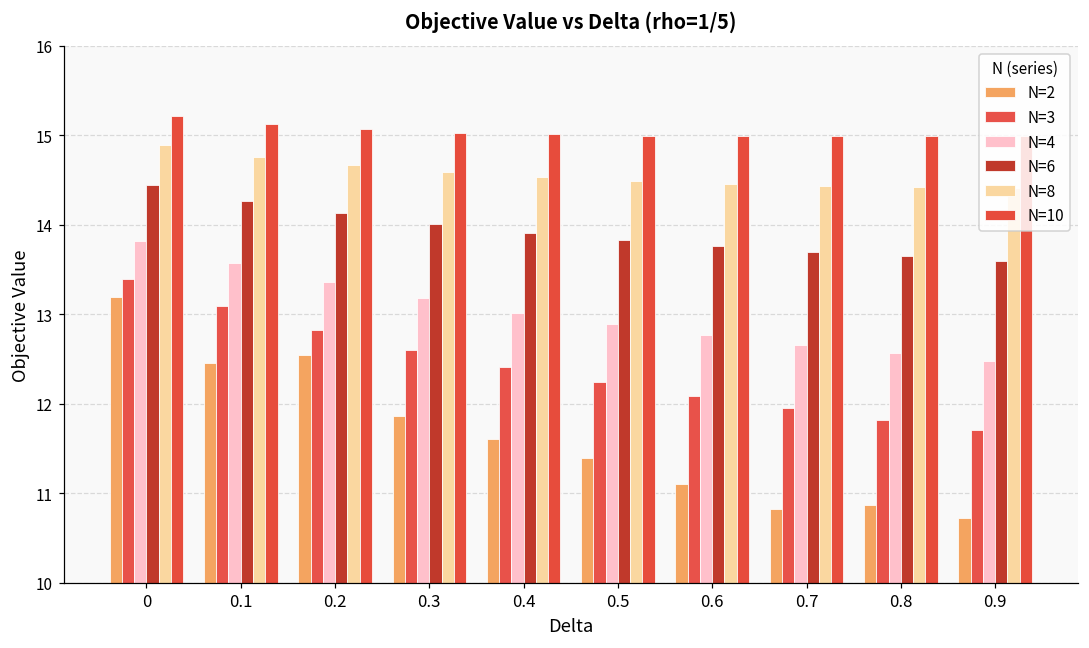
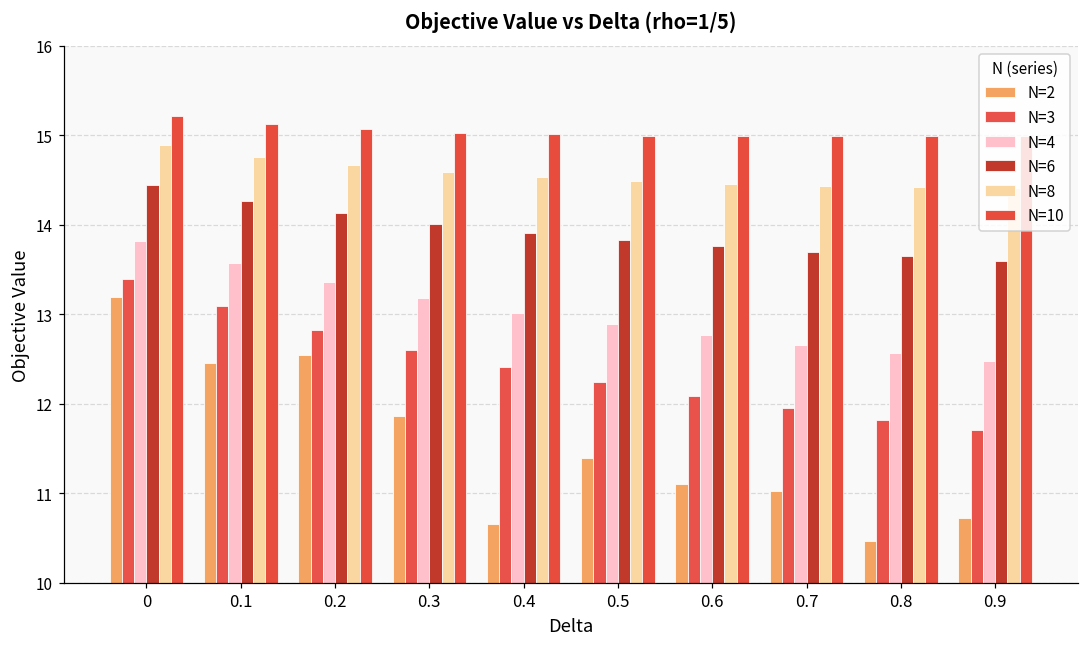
  {
    "N=2": {
      "0": 13.2,
      "0.1": 12.5,
      "0.2": 12.6,
      "0.3": 11.9,
-     "0.4": 11.6,
+     "0.4": 10.7,
      "0.5": 11.4,
      "0.6": 11.1,
-     "0.7": 10.8,
-     "0.8": 10.9,
+     "0.7": 11.0,
+     "0.8": 10.5,
      "0.9": 10.7
    }
  }
